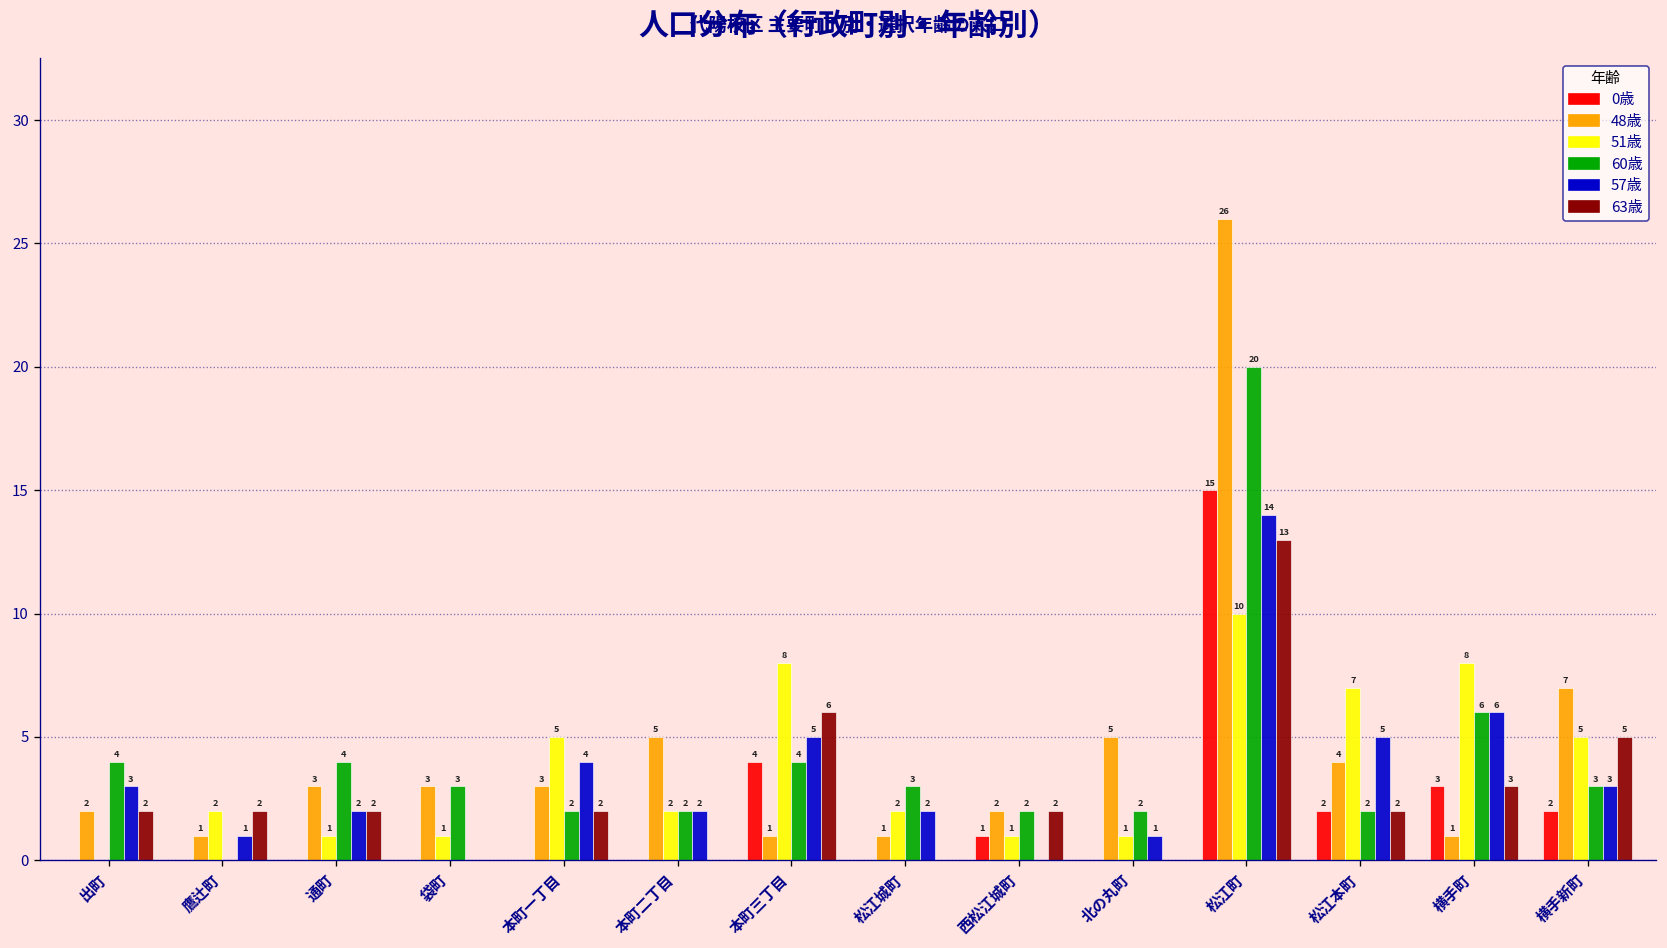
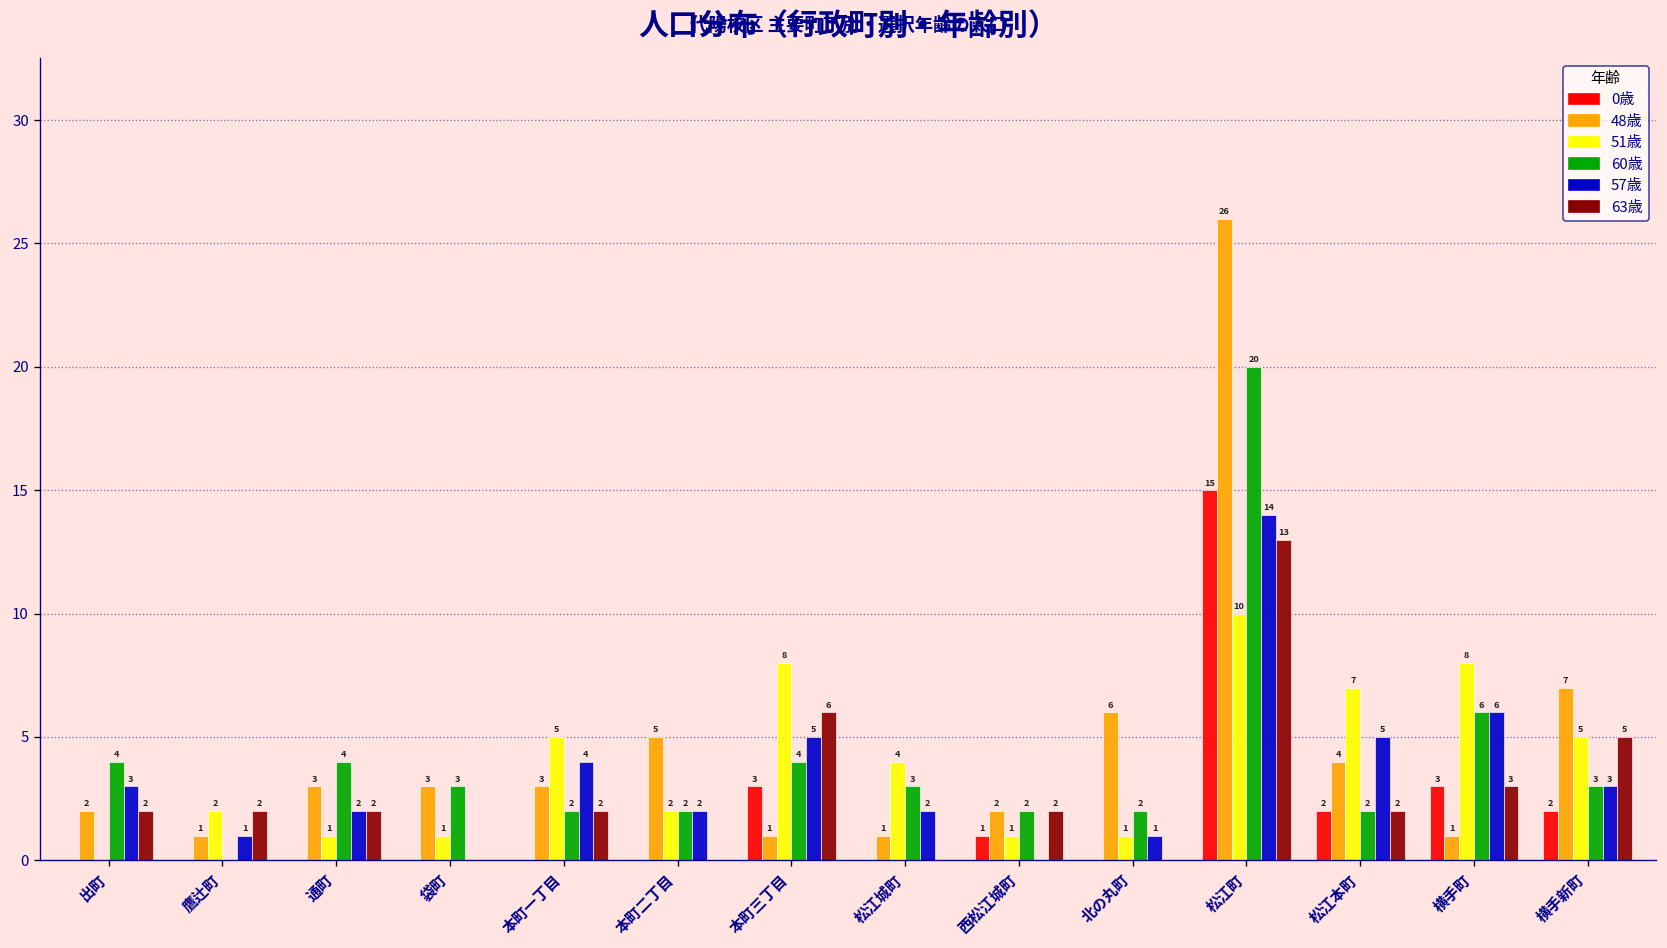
  {
    "0歳": {
-     "本町三丁目": 4,
+     "本町三丁目": 3,
      "西松江城町": 1,
      "松江町": 15,
      "松江本町": 2,
      "横手町": 3,
      "横手新町": 2
    },
    "48歳": {
      "出町": 2,
      "鷹辻町": 1,
      "通町": 3,
      "袋町": 3,
      "本町一丁目": 3,
      "本町二丁目": 5,
      "本町三丁目": 1,
      "松江城町": 1,
      "西松江城町": 2,
-     "北の丸町": 5,
+     "北の丸町": 6,
      "松江町": 26,
      "松江本町": 4,
      "横手町": 1,
      "横手新町": 7
    },
    "51歳": {
      "鷹辻町": 2,
      "通町": 1,
      "袋町": 1,
      "本町一丁目": 5,
      "本町二丁目": 2,
      "本町三丁目": 8,
-     "松江城町": 2,
+     "松江城町": 4,
      "西松江城町": 1,
      "北の丸町": 1,
      "松江町": 10,
      "松江本町": 7,
      "横手町": 8,
      "横手新町": 5
    },
    "60歳": {
      "出町": 4,
      "通町": 4,
      "袋町": 3,
      "本町一丁目": 2,
      "本町二丁目": 2,
      "本町三丁目": 4,
      "松江城町": 3,
      "西松江城町": 2,
      "北の丸町": 2,
      "松江町": 20,
      "松江本町": 2,
      "横手町": 6,
      "横手新町": 3
    },
    "57歳": {
      "出町": 3,
      "鷹辻町": 1,
      "通町": 2,
      "本町一丁目": 4,
      "本町二丁目": 2,
      "本町三丁目": 5,
      "松江城町": 2,
      "北の丸町": 1,
      "松江町": 14,
      "松江本町": 5,
      "横手町": 6,
      "横手新町": 3
    },
    "63歳": {
      "出町": 2,
      "鷹辻町": 2,
      "通町": 2,
      "本町一丁目": 2,
      "本町三丁目": 6,
      "西松江城町": 2,
      "松江町": 13,
      "松江本町": 2,
      "横手町": 3,
      "横手新町": 5
    }
  }
